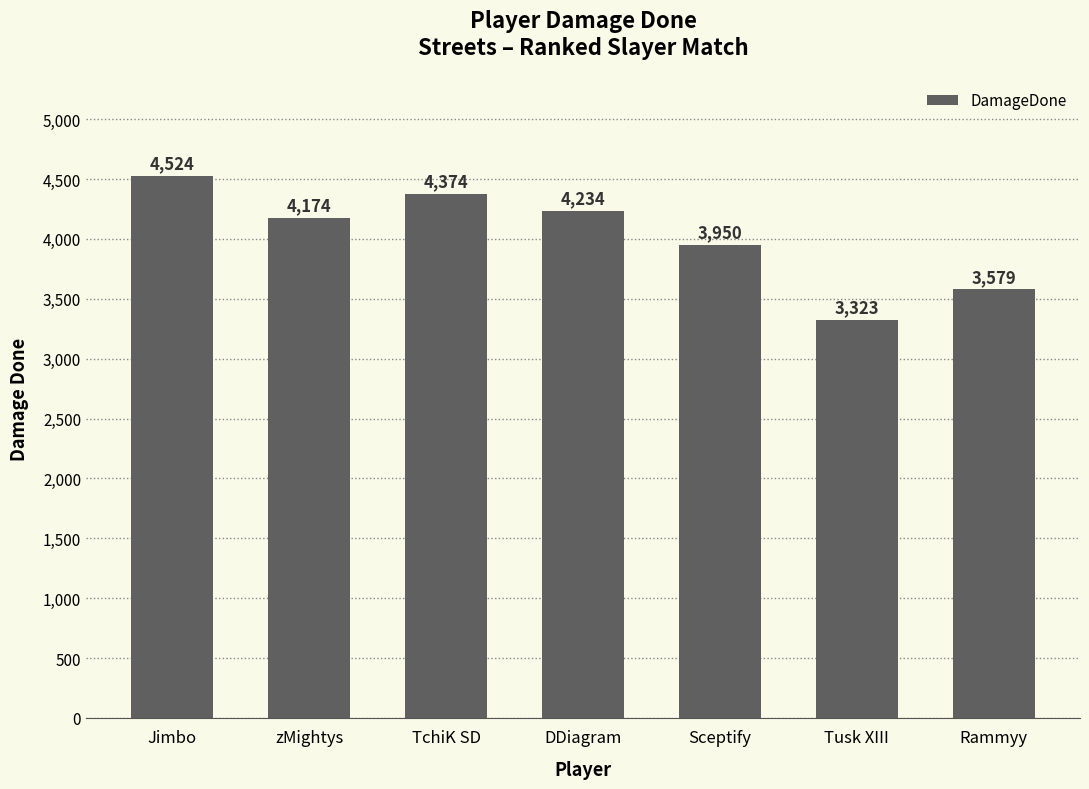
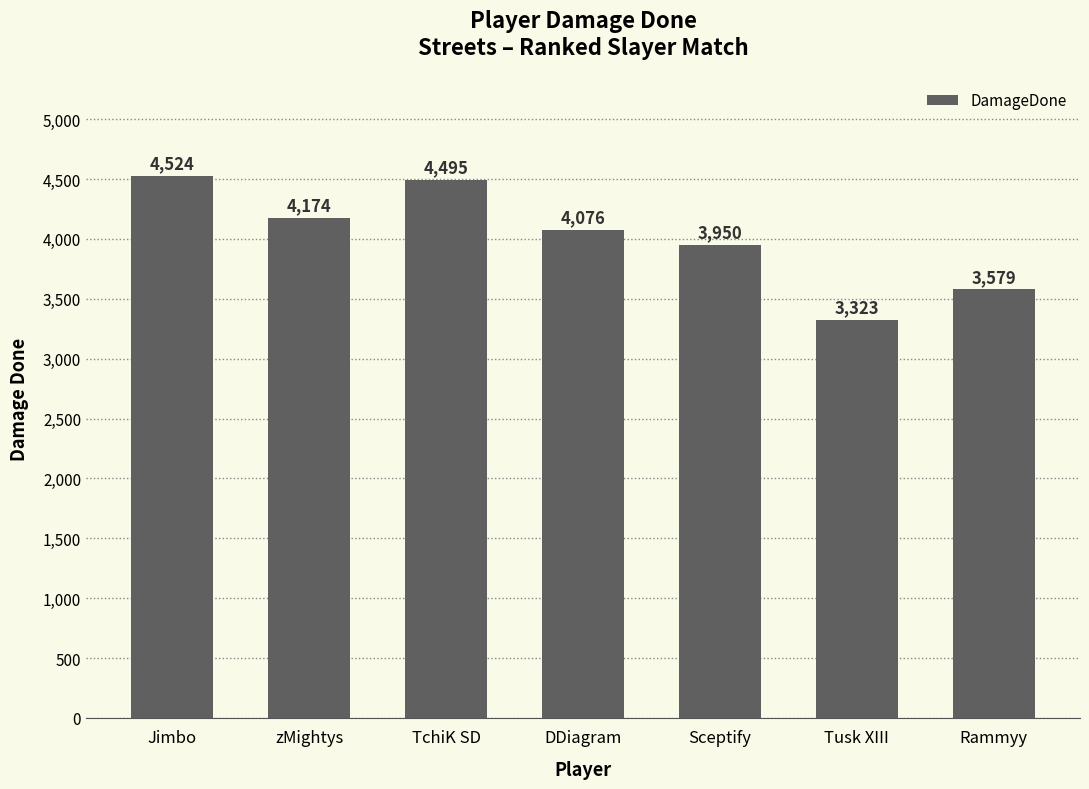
  {
    "Jimbo": "4,524",
    "zMightys": "4,174",
-   "TchiK SD": "4,374",
-   "DDiagram": "4,234",
+   "TchiK SD": "4,495",
+   "DDiagram": "4,076",
    "Sceptify": "3,950",
    "Tusk XIII": "3,323",
    "Rammyy": "3,579"
  }
